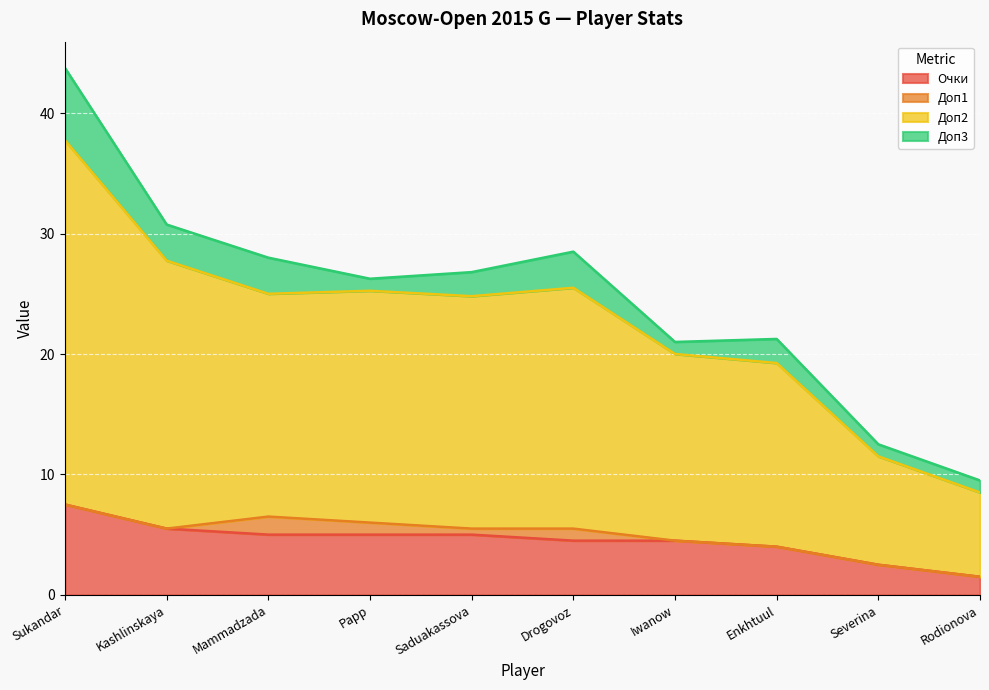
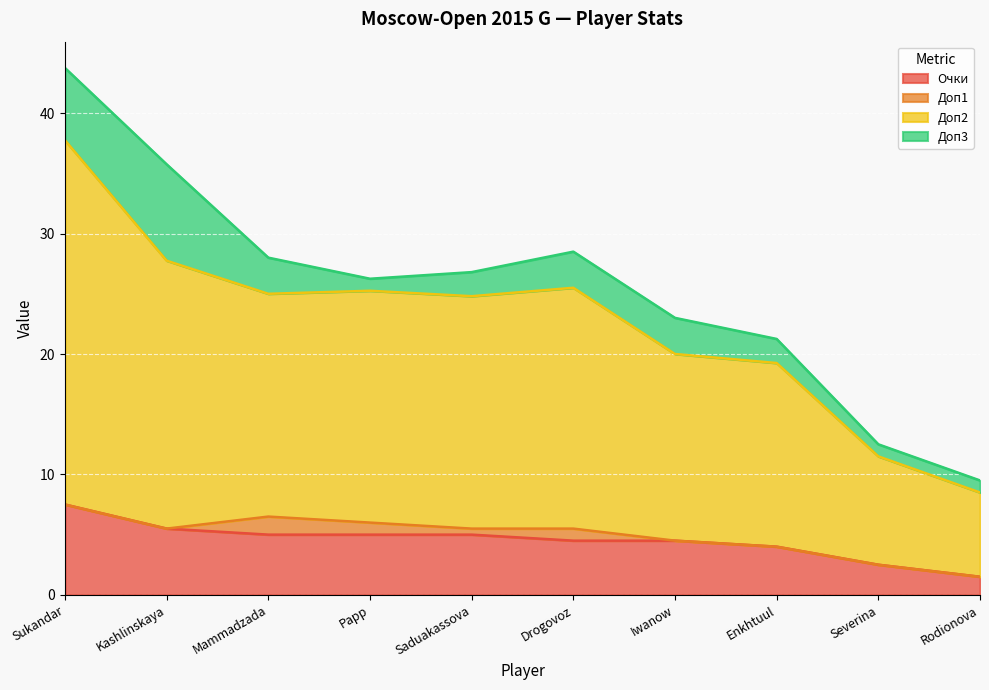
  {
    "Доп2": {
      "Sukandar": 30.3,
      "Kashlinskaya": 22.3,
      "Mammadzada": 18.5,
      "Papp": 19.3,
      "Saduakassova": 19.3,
      "Drogovoz": 20,
      "Iwanow": 15.5,
      "Enkhtuul": 15.3,
      "Severina": 9,
      "Rodionova": 7
    },
    "Доп3": {
      "Sukandar": 6,
-     "Kashlinskaya": 3,
+     "Kashlinskaya": 8,
      "Mammadzada": 3,
      "Papp": 1,
      "Saduakassova": 2,
      "Drogovoz": 3,
-     "Iwanow": 1,
+     "Iwanow": 3,
      "Enkhtuul": 2,
      "Severina": 1,
      "Rodionova": 1
    }
  }
